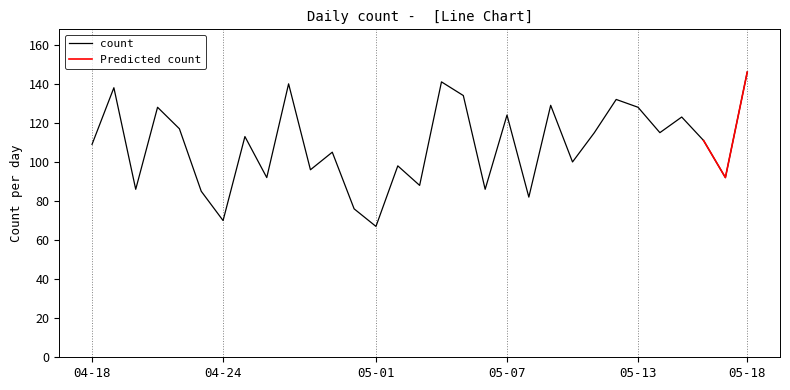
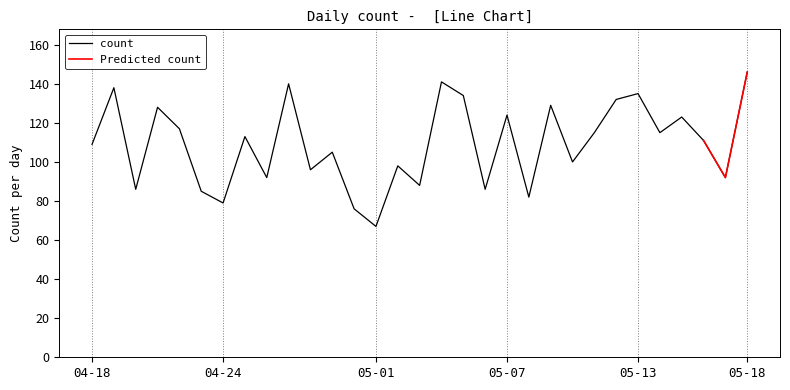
  {
    "count": {
      "04-18": 109,
-     "04-24": 70,
+     "04-24": 79,
      "05-01": 67,
      "05-07": 124,
-     "05-13": 128
+     "05-13": 135
    }
  }
